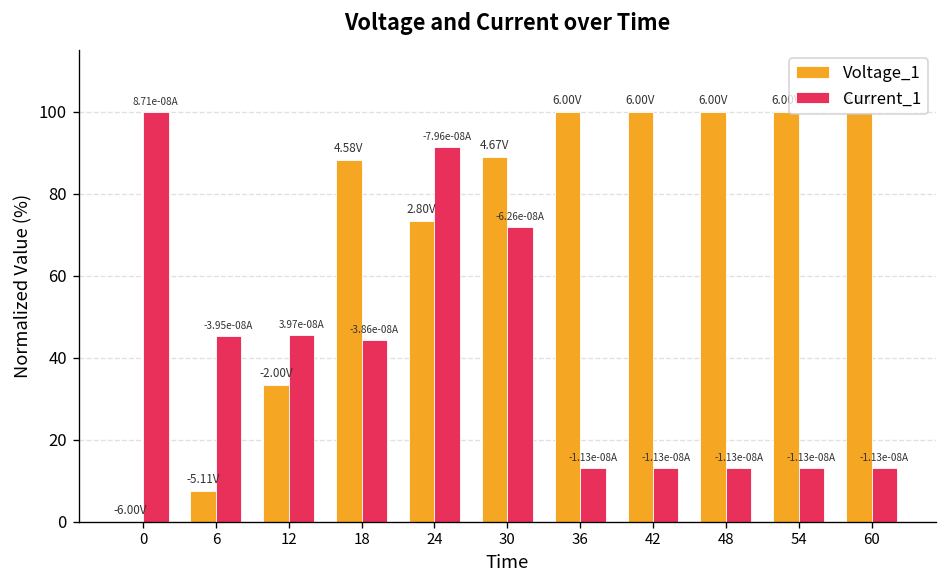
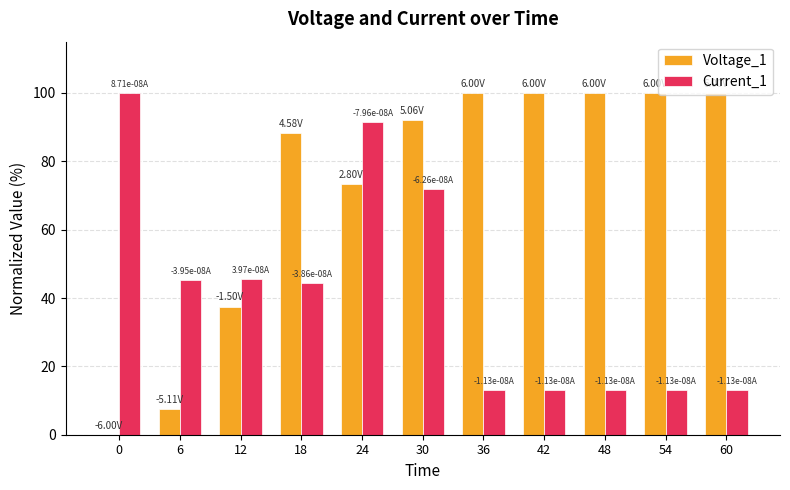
  {
    "Voltage_1": {
-     "12": "-2.00V",
-     "30": "4.67V"
+     "12": "-1.50V",
+     "30": "5.06V"
    }
  }
